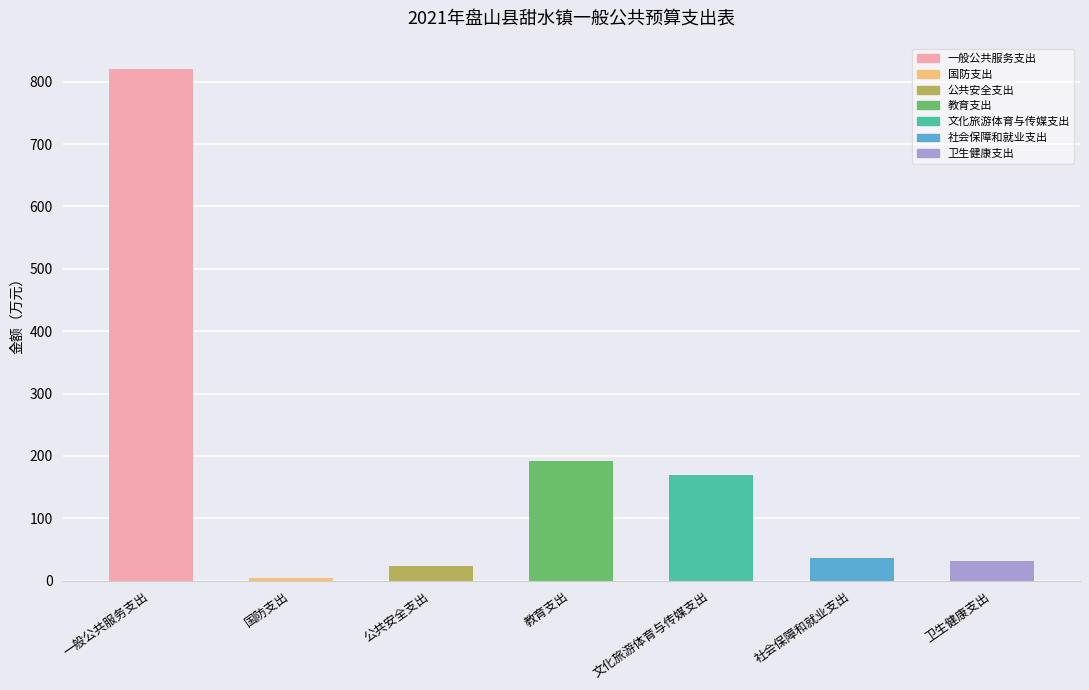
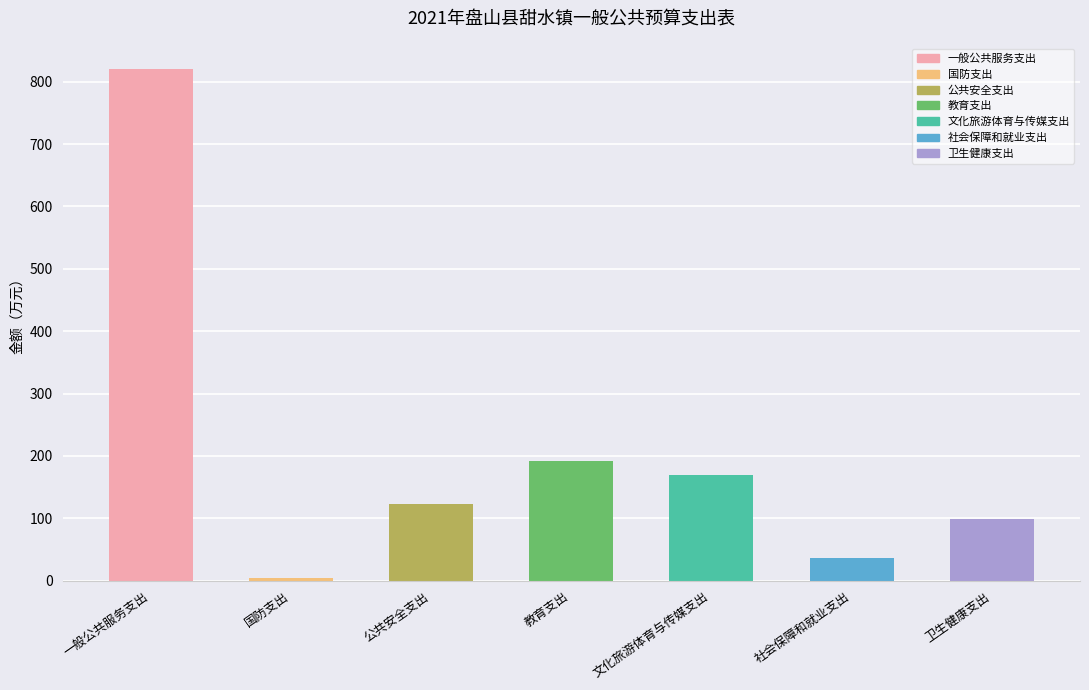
  {
    "一般公共服务支出": 820,
-   "公共安全支出": 20,
+   "公共安全支出": 120,
    "教育支出": 190,
    "文化旅游体育与传媒支出": 170,
    "社会保障和就业支出": 40,
-   "卫生健康支出": 30
+   "卫生健康支出": 100
  }
